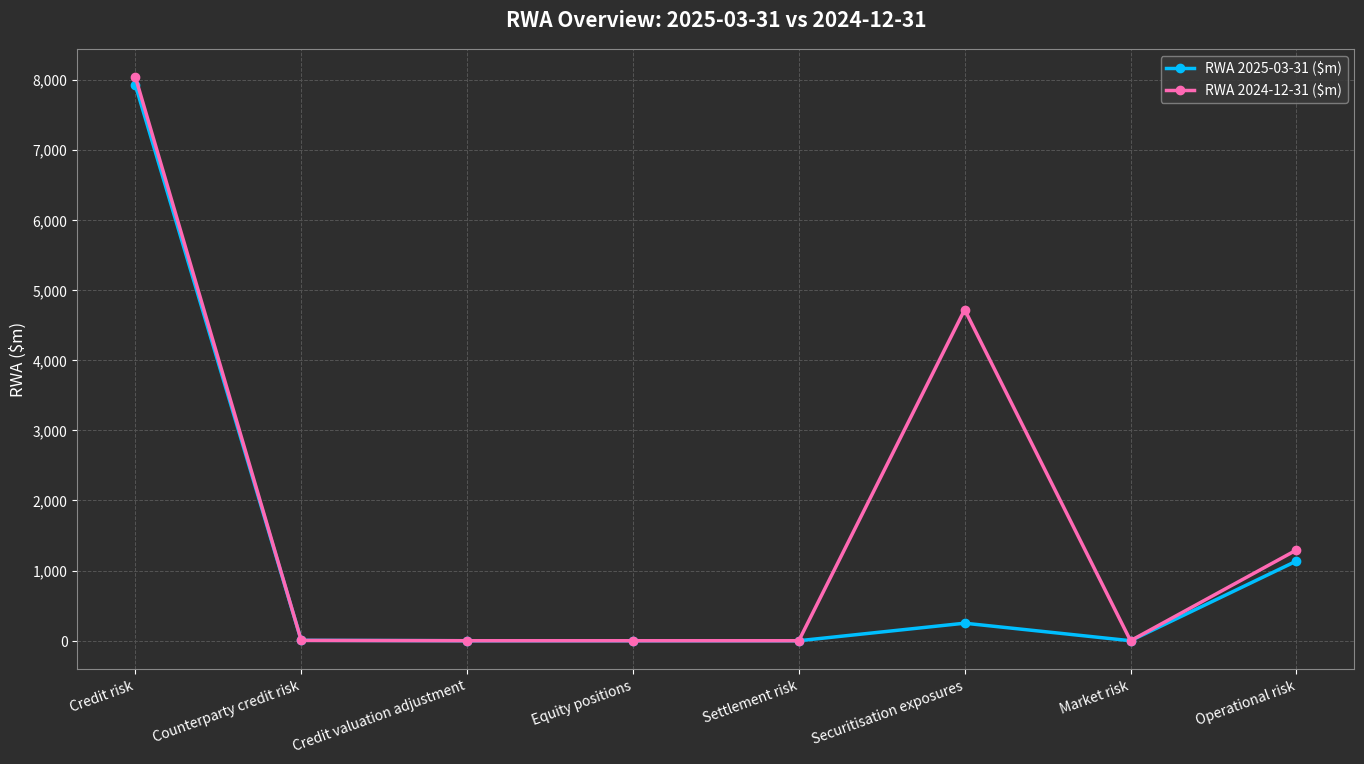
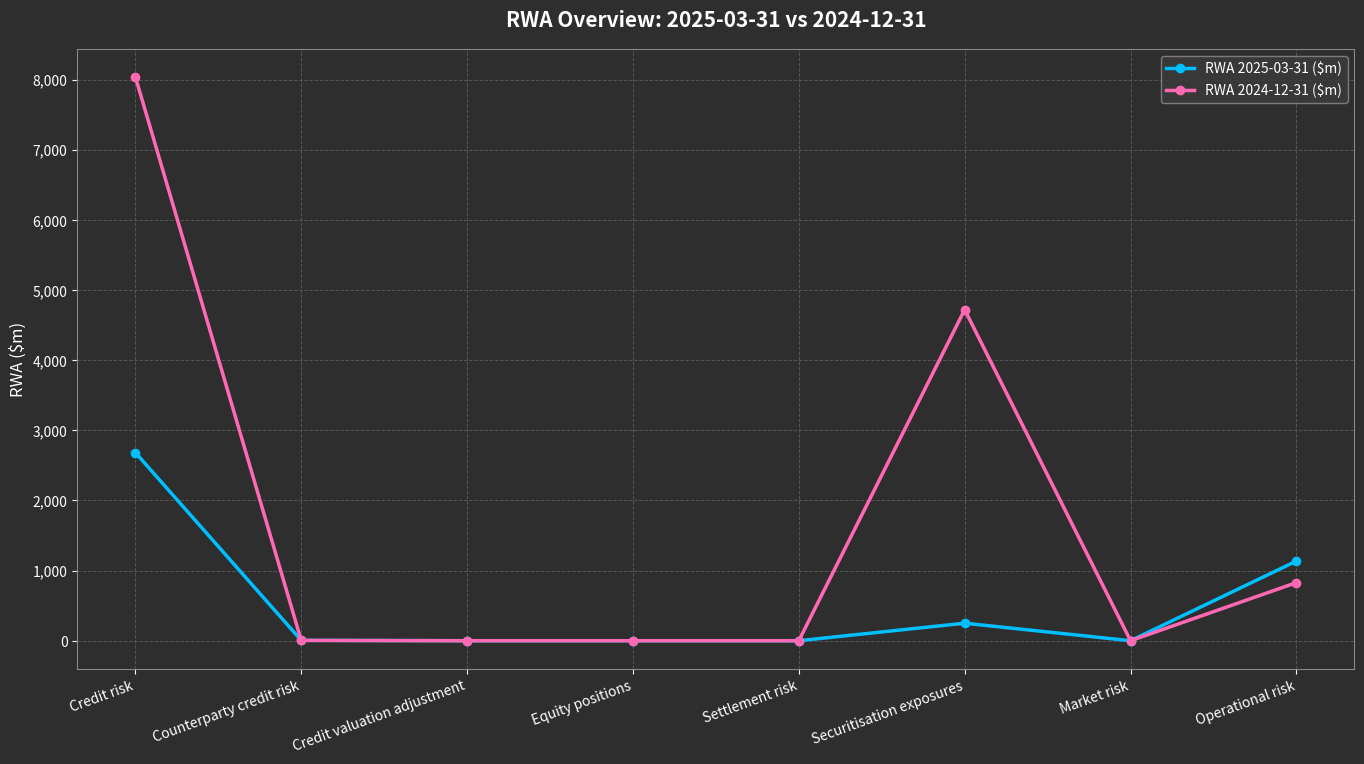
  {
    "RWA 2025-03-31 ($m)": {
-     "Credit risk": "7,900",
+     "Credit risk": "2,700",
      "Securitisation exposures": "300",
      "Operational risk": "1,100"
    },
    "RWA 2024-12-31 ($m)": {
      "Credit risk": "8,000",
      "Securitisation exposures": "4,700",
-     "Operational risk": "1,300"
+     "Operational risk": "800"
    }
  }
